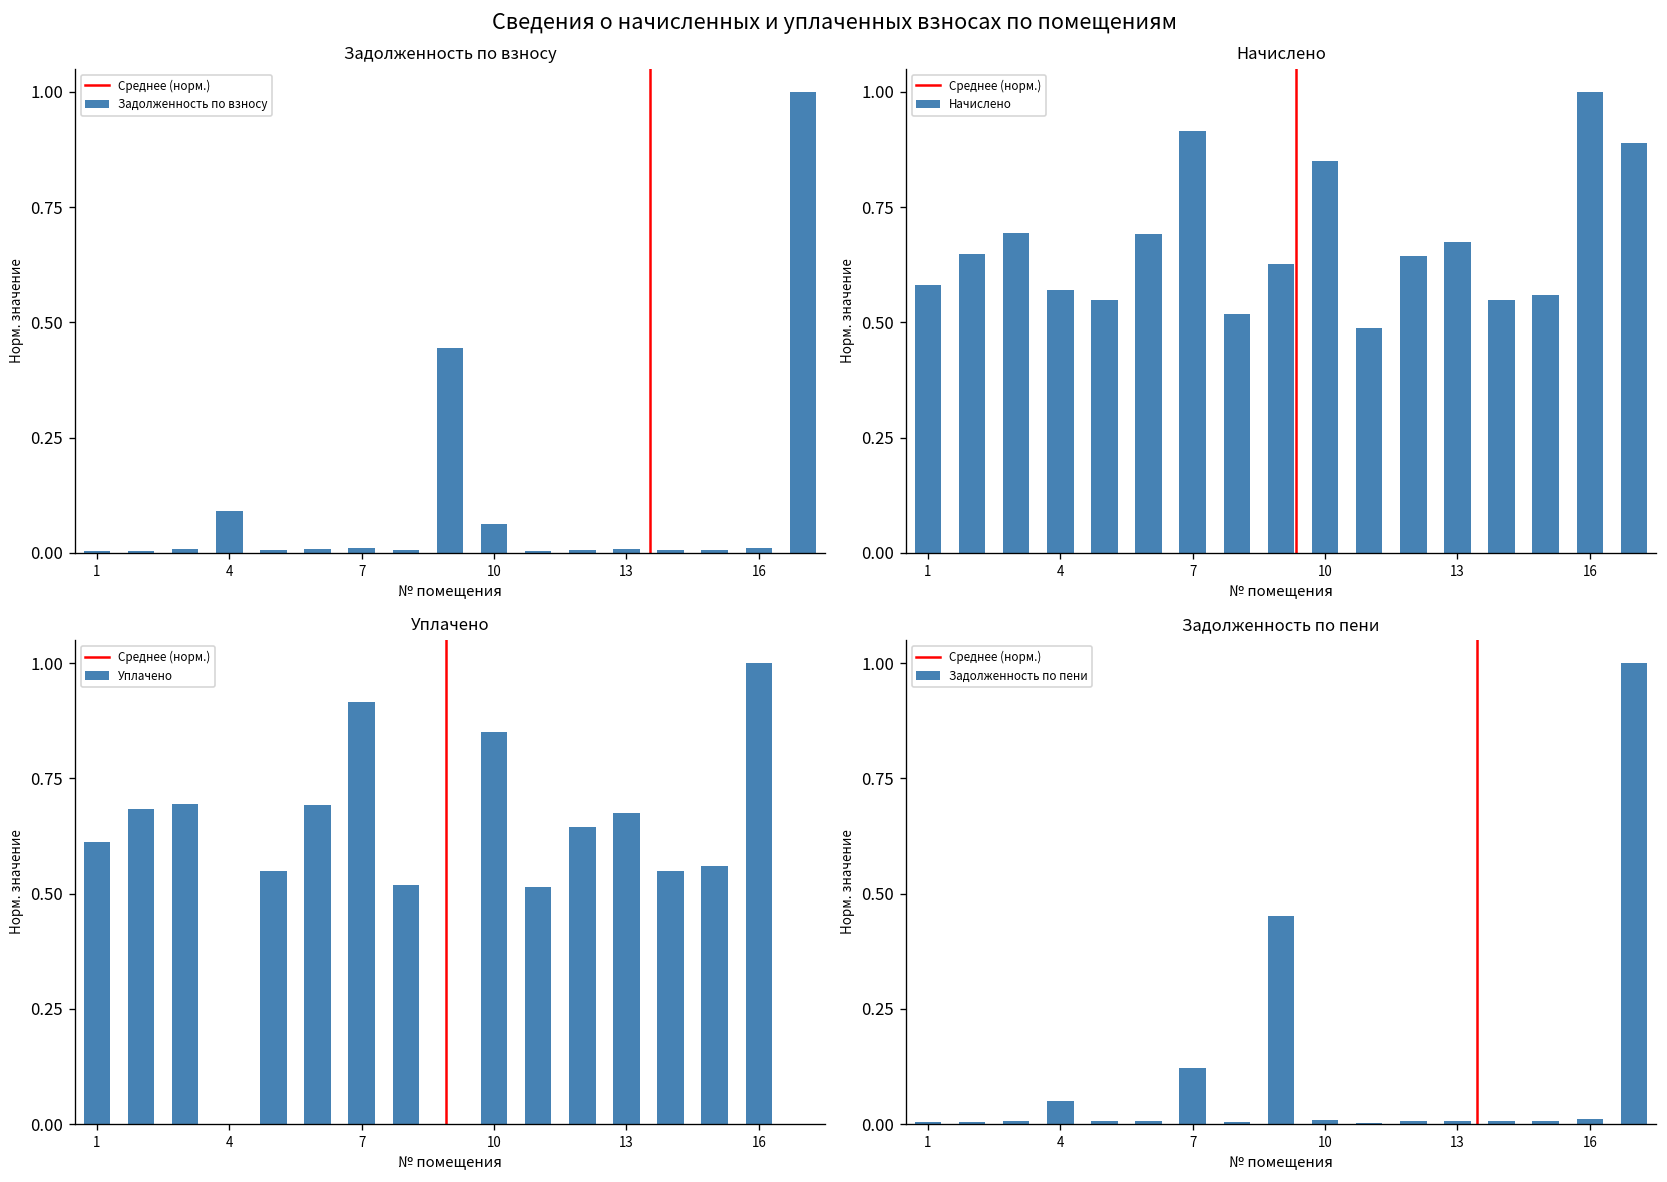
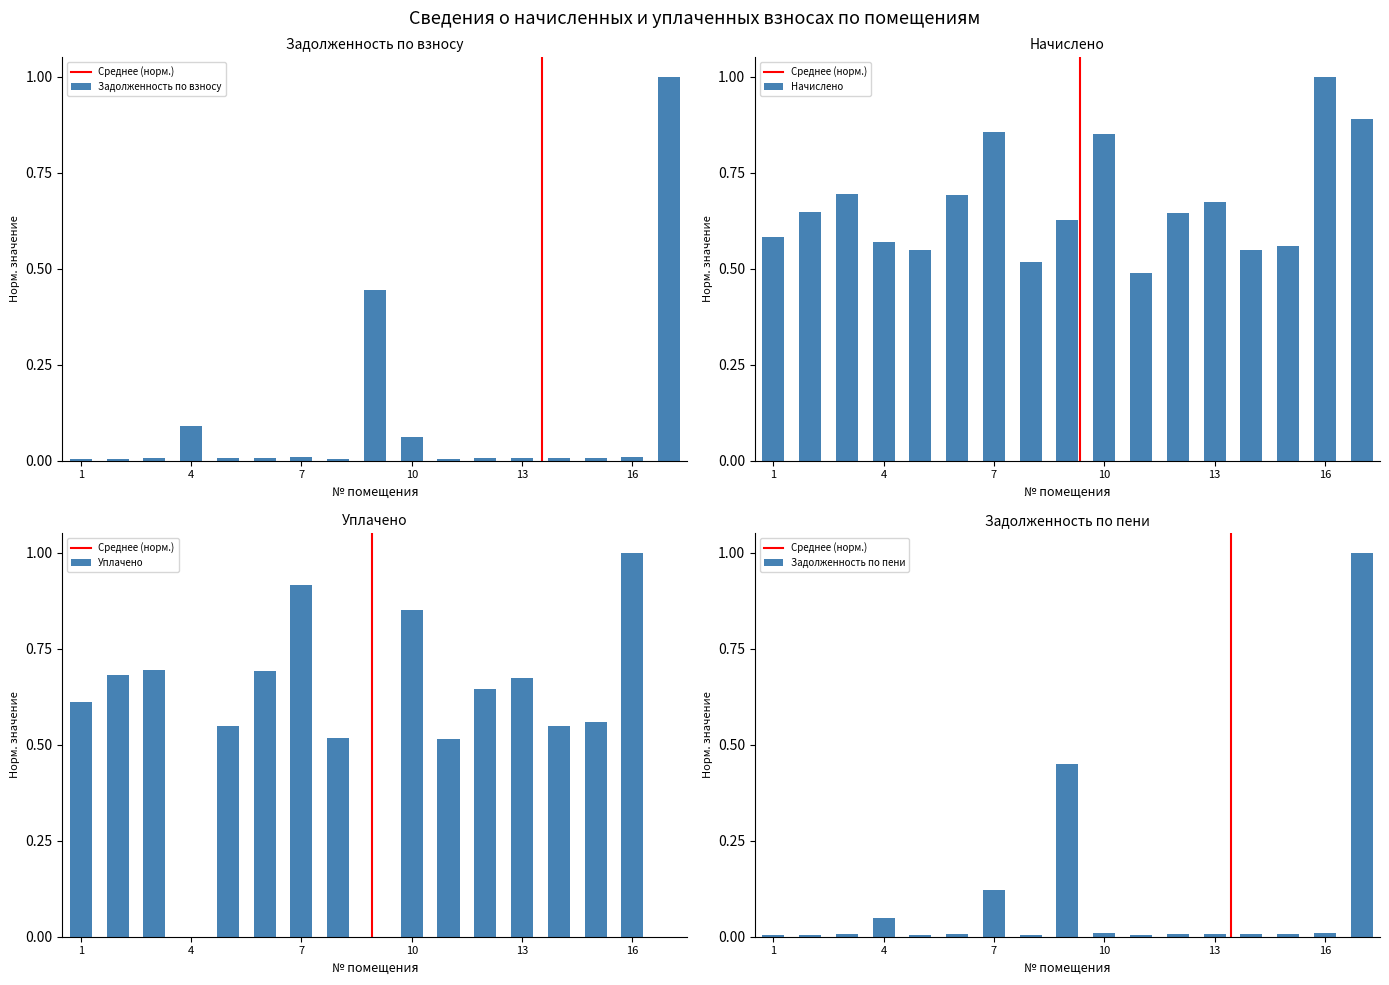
  {
    "Задолженность по взносу": {
      "4": 0.09,
      "7": 0.01,
      "10": 0.06,
      "13": 0.01,
      "16": 0.01
    },
    "Начислено": {
      "1": 0.58,
      "4": 0.57,
-     "7": 0.91,
+     "7": 0.86,
      "10": 0.85,
      "13": 0.67,
      "16": 1.00
    },
    "Уплачено": {
      "1": 0.61,
      "4": 0.00,
      "7": 0.91,
      "10": 0.85,
      "13": 0.67,
      "16": 1.00
    },
    "Задолженность по пени": {
      "4": 0.05,
      "7": 0.12,
      "10": 0.01,
      "13": 0.01,
      "16": 0.01
    }
  }
